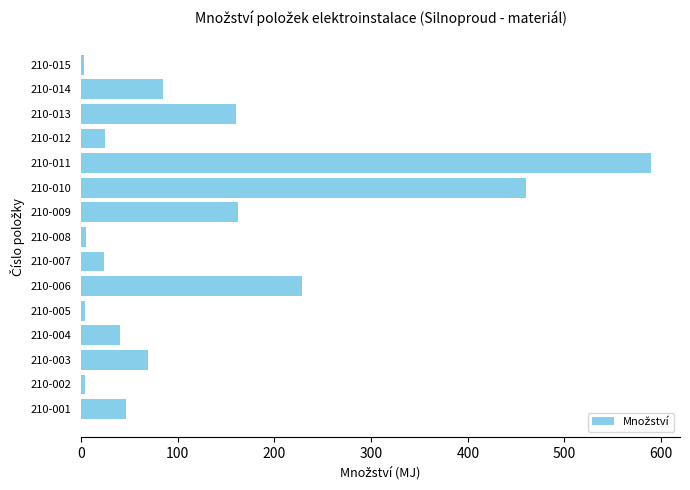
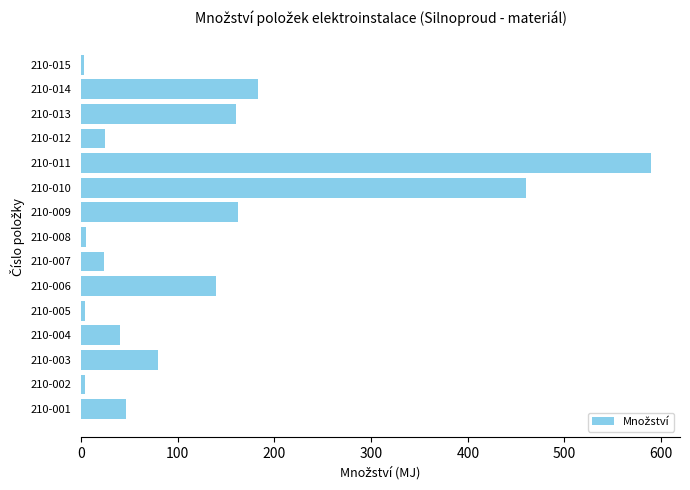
  {
    "210-015": 0,
-   "210-014": 90,
+   "210-014": 180,
    "210-013": 160,
    "210-012": 30,
    "210-011": 590,
    "210-010": 460,
    "210-009": 160,
    "210-008": 10,
    "210-007": 20,
-   "210-006": 230,
+   "210-006": 140,
    "210-005": 0,
    "210-004": 40,
-   "210-003": 70,
+   "210-003": 80,
    "210-002": 0,
    "210-001": 50
  }
